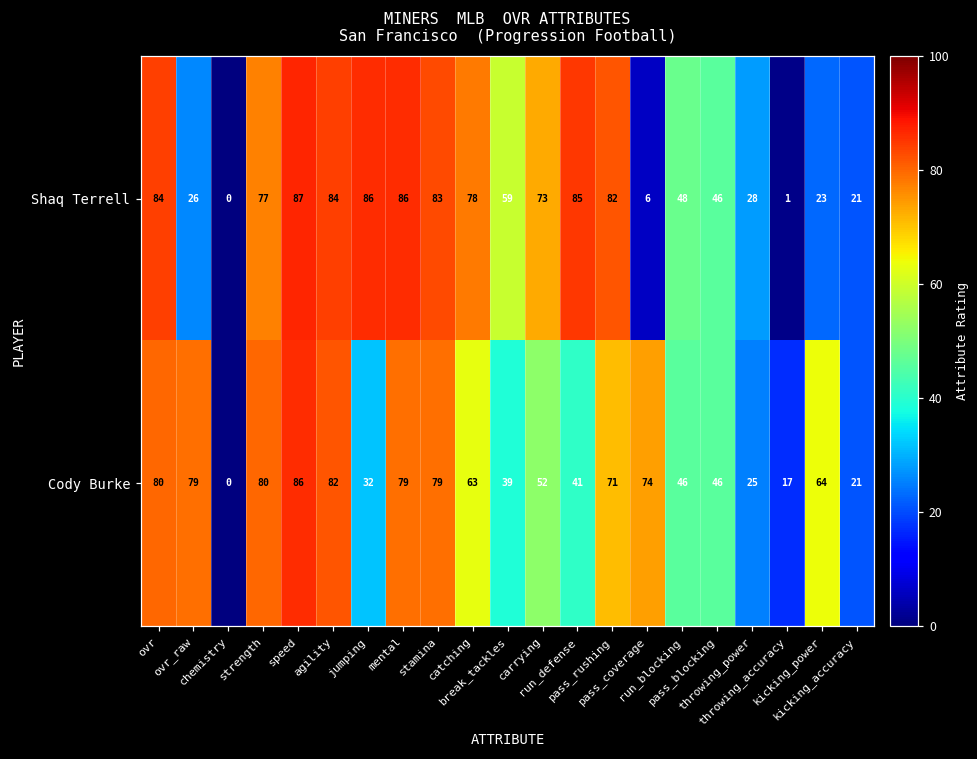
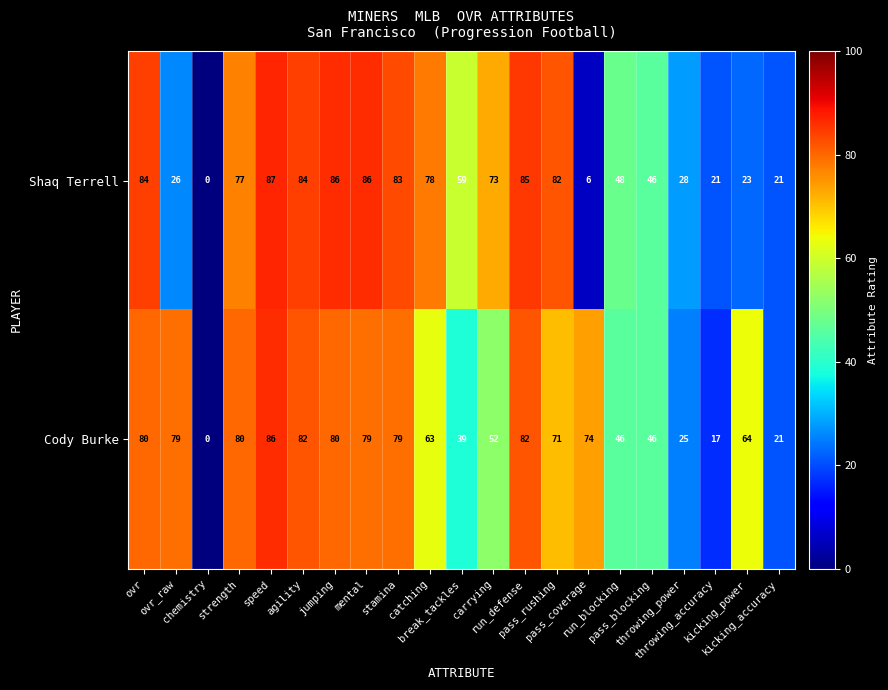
  {
    "Shaq Terrell": {
      "ovr": 84,
      "ovr_raw": 26,
      "chemistry": 0,
      "strength": 77,
      "speed": 87,
      "agility": 84,
      "jumping": 86,
      "mental": 86,
      "stamina": 83,
      "catching": 78,
      "break_tackles": 59,
      "carrying": 73,
      "run_defense": 85,
      "pass_rushing": 82,
      "pass_coverage": 6,
      "run_blocking": 48,
      "pass_blocking": 46,
      "throwing_power": 28,
-     "throwing_accuracy": 1,
+     "throwing_accuracy": 21,
      "kicking_power": 23,
      "kicking_accuracy": 21
    },
    "Cody Burke": {
      "ovr": 80,
      "ovr_raw": 79,
      "chemistry": 0,
      "strength": 80,
      "speed": 86,
      "agility": 82,
-     "jumping": 32,
+     "jumping": 80,
      "mental": 79,
      "stamina": 79,
      "catching": 63,
      "break_tackles": 39,
      "carrying": 52,
-     "run_defense": 41,
+     "run_defense": 82,
      "pass_rushing": 71,
      "pass_coverage": 74,
      "run_blocking": 46,
      "pass_blocking": 46,
      "throwing_power": 25,
      "throwing_accuracy": 17,
      "kicking_power": 64,
      "kicking_accuracy": 21
    }
  }
